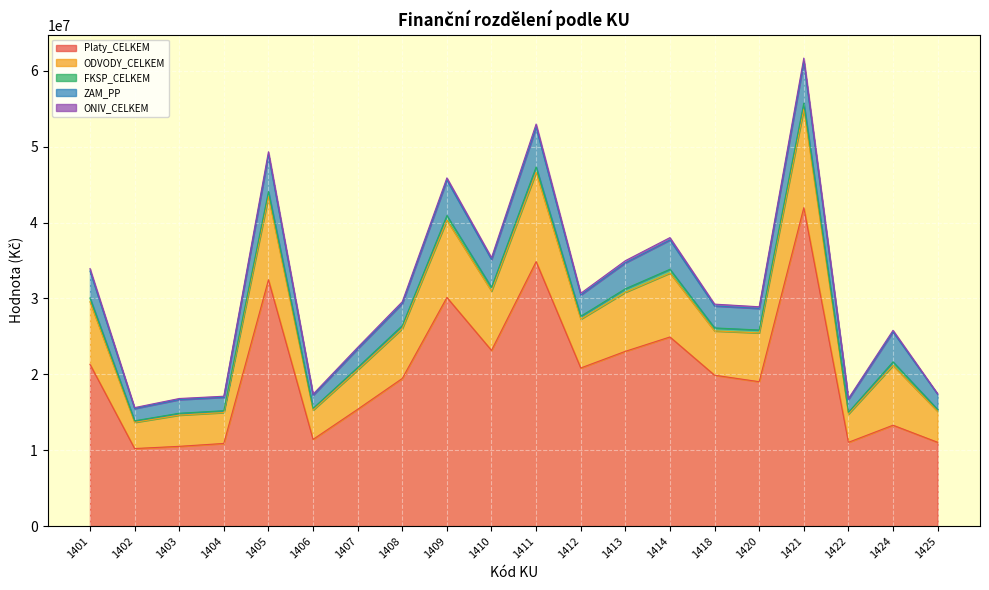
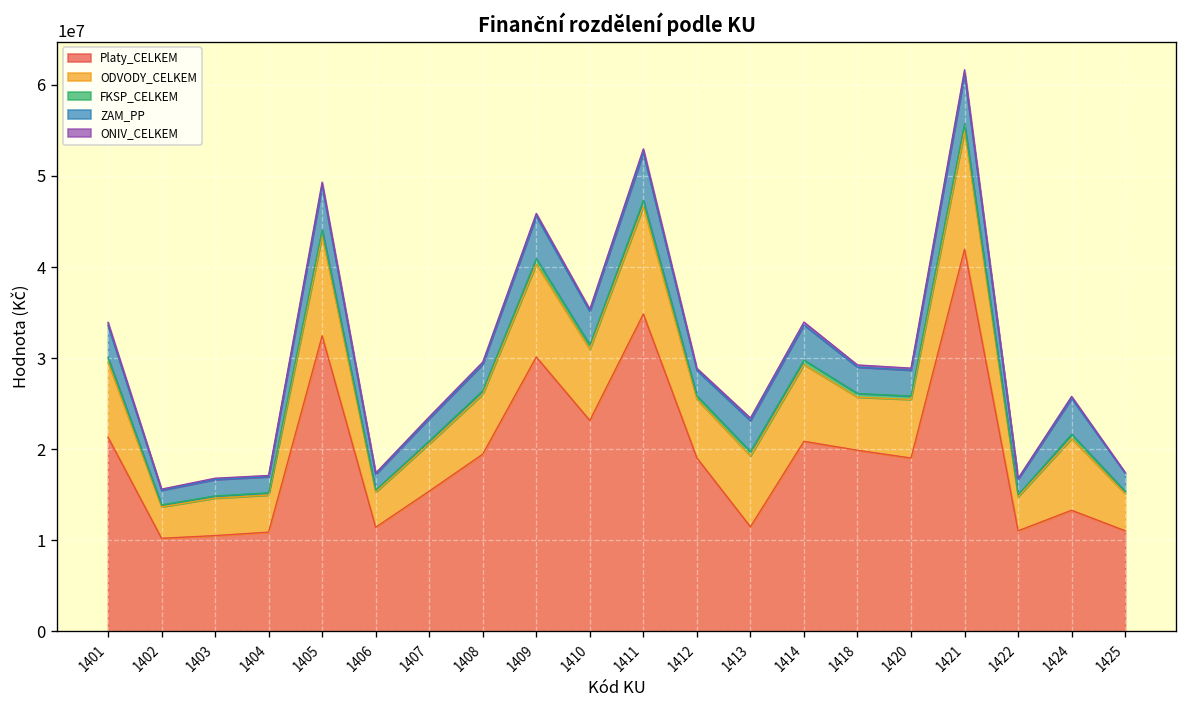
  {
    "Platy_CELKEM": {
      "1401": 21000000,
      "1402": 10000000,
      "1403": 11000000,
      "1404": 11000000,
      "1405": 32000000,
      "1406": 11000000,
      "1407": 15000000,
      "1408": 19000000,
      "1409": 30000000,
      "1410": 23000000,
      "1411": 35000000,
-     "1412": 21000000,
-     "1413": 23000000,
-     "1414": 25000000,
+     "1412": 19000000,
+     "1413": 11000000,
+     "1414": 21000000,
      "1418": 20000000,
      "1420": 19000000,
      "1421": 42000000,
      "1422": 11000000,
      "1424": 13000000,
      "1425": 11000000
    },
    "ODVODY_CELKEM": {
      "1401": 8000000,
      "1405": 11000000,
      "1408": 7000000,
      "1409": 10000000,
      "1410": 8000000,
      "1411": 12000000,
      "1412": 6000000,
      "1413": 8000000,
      "1414": 8000000,
      "1418": 6000000,
      "1420": 6000000,
      "1421": 13000000,
      "1424": 8000000
    },
    "FKSP_CELKEM": {
      "1401": 0,
      "1405": 1000000,
      "1408": 0,
      "1409": 1000000,
      "1410": 0,
      "1411": 1000000,
      "1412": 0,
      "1413": 0,
      "1414": 0,
      "1418": 0,
      "1420": 0,
      "1421": 1000000,
      "1424": 0
    },
    "ZAM_PP": {
      "1405": 5000000,
      "1411": 5000000,
      "1421": 5000000
    },
    "ONIV_CELKEM": {
      "1405": 0,
      "1411": 0,
      "1421": 0
    }
  }
